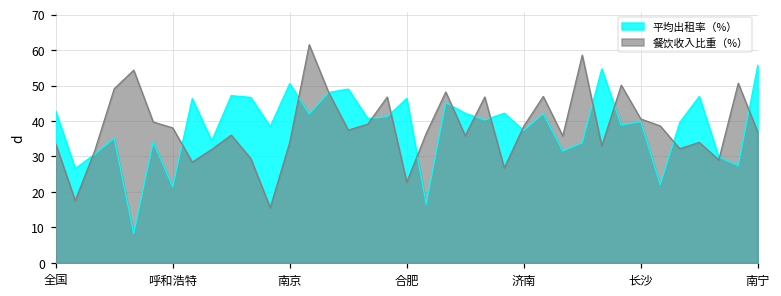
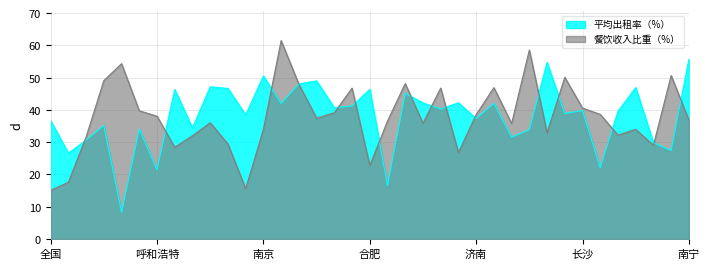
  {
    "平均出租率（%）": {
-     "全国": 43,
+     "全国": 37,
      "呼和浩特": 21,
      "南京": 51,
      "合肥": 46,
      "济南": 37,
      "南宁": 56
    },
    "餐饮收入比重（%）": {
-     "全国": 34,
+     "全国": 15,
      "呼和浩特": 38,
      "南京": 34,
      "合肥": 23,
      "济南": 39,
      "南宁": 37
    }
  }
